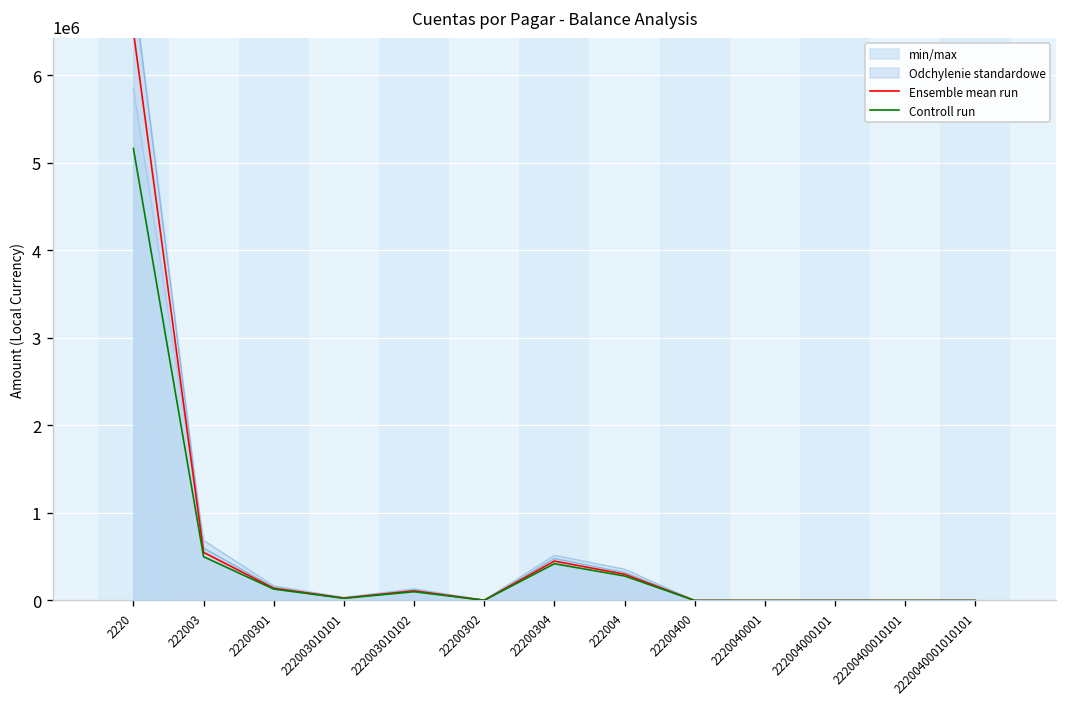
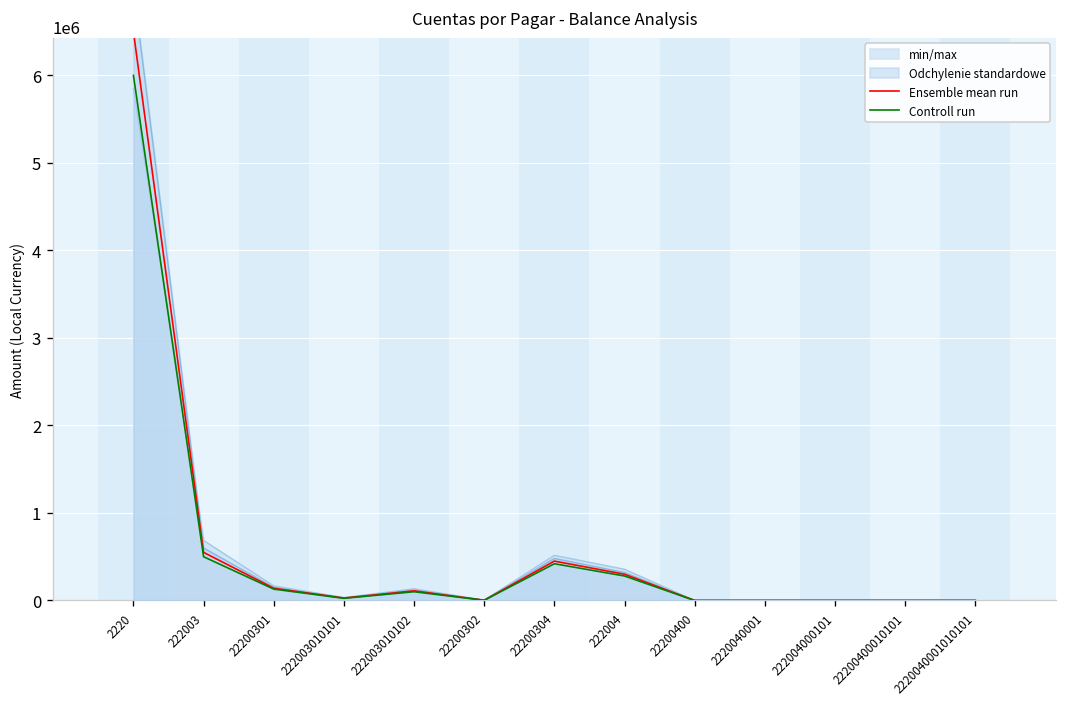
  {
    "Ensemble mean run": {
      "222003": 600000
    },
    "Controll run": {
-     "2220": 5200000,
+     "2220": 6000000,
      "222003": 500000
    }
  }
